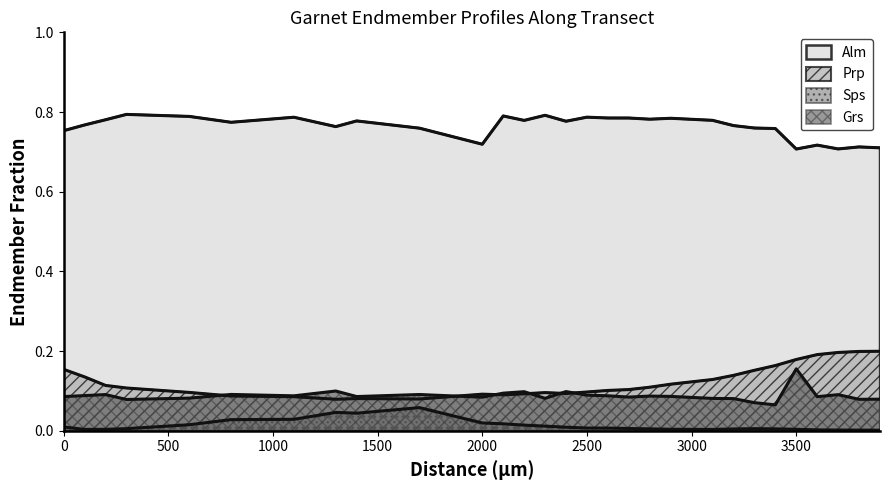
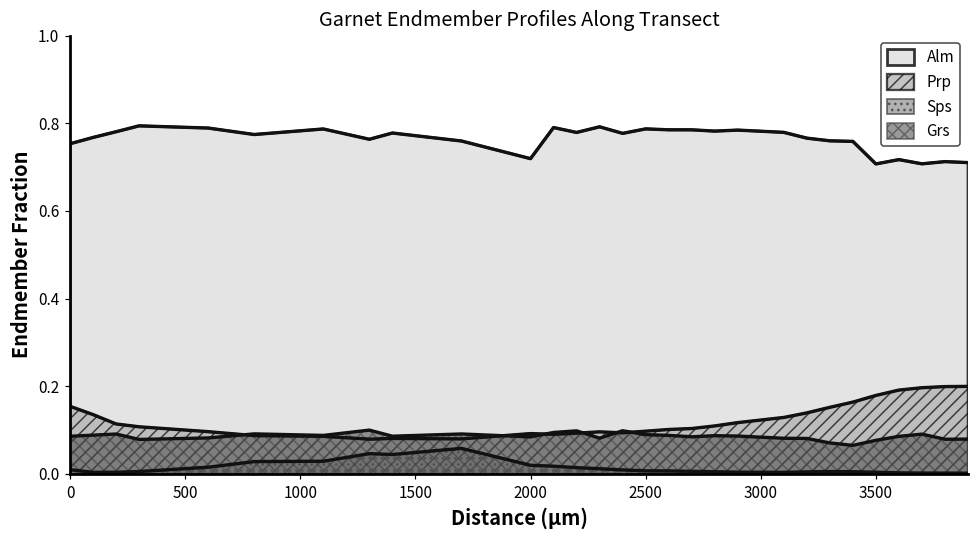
  {
    "Alm": {
      "0": 0.75,
      "2000": 0.72,
      "2500": 0.79,
      "3500": 0.71
    },
    "Grs": {
      "0": 0.09,
      "2000": 0.08,
      "2500": 0.09,
-     "3500": 0.16
+     "3500": 0.08
    }
  }
